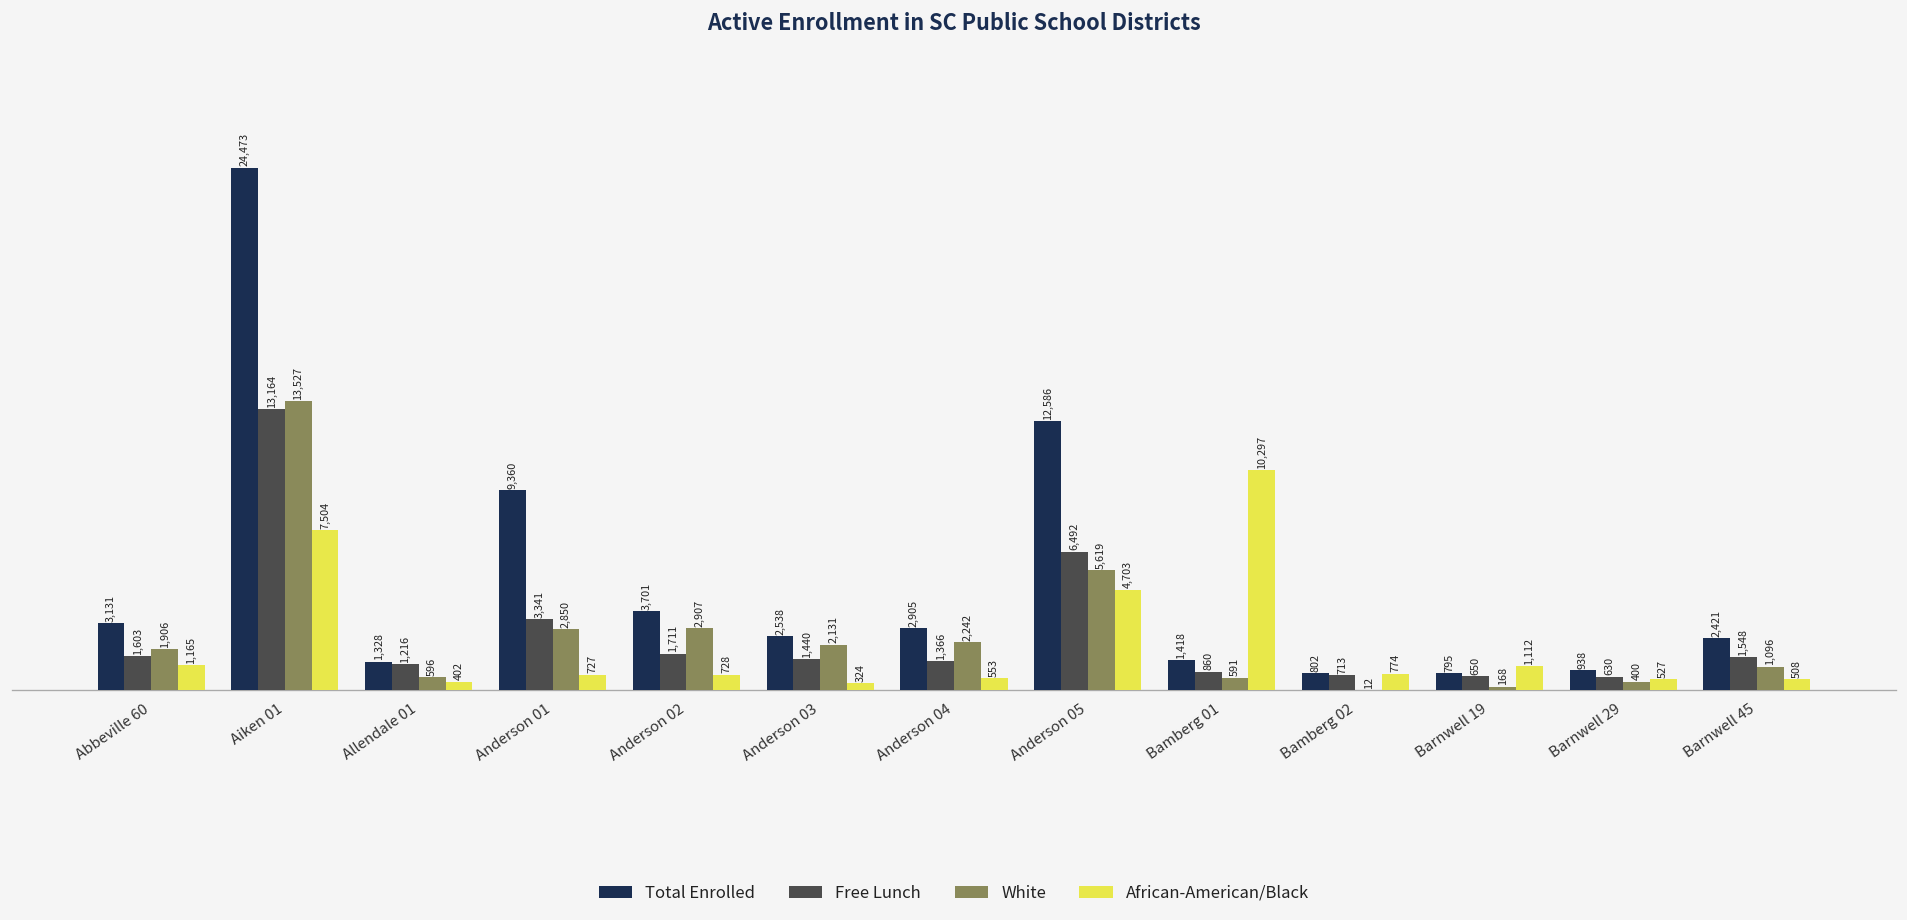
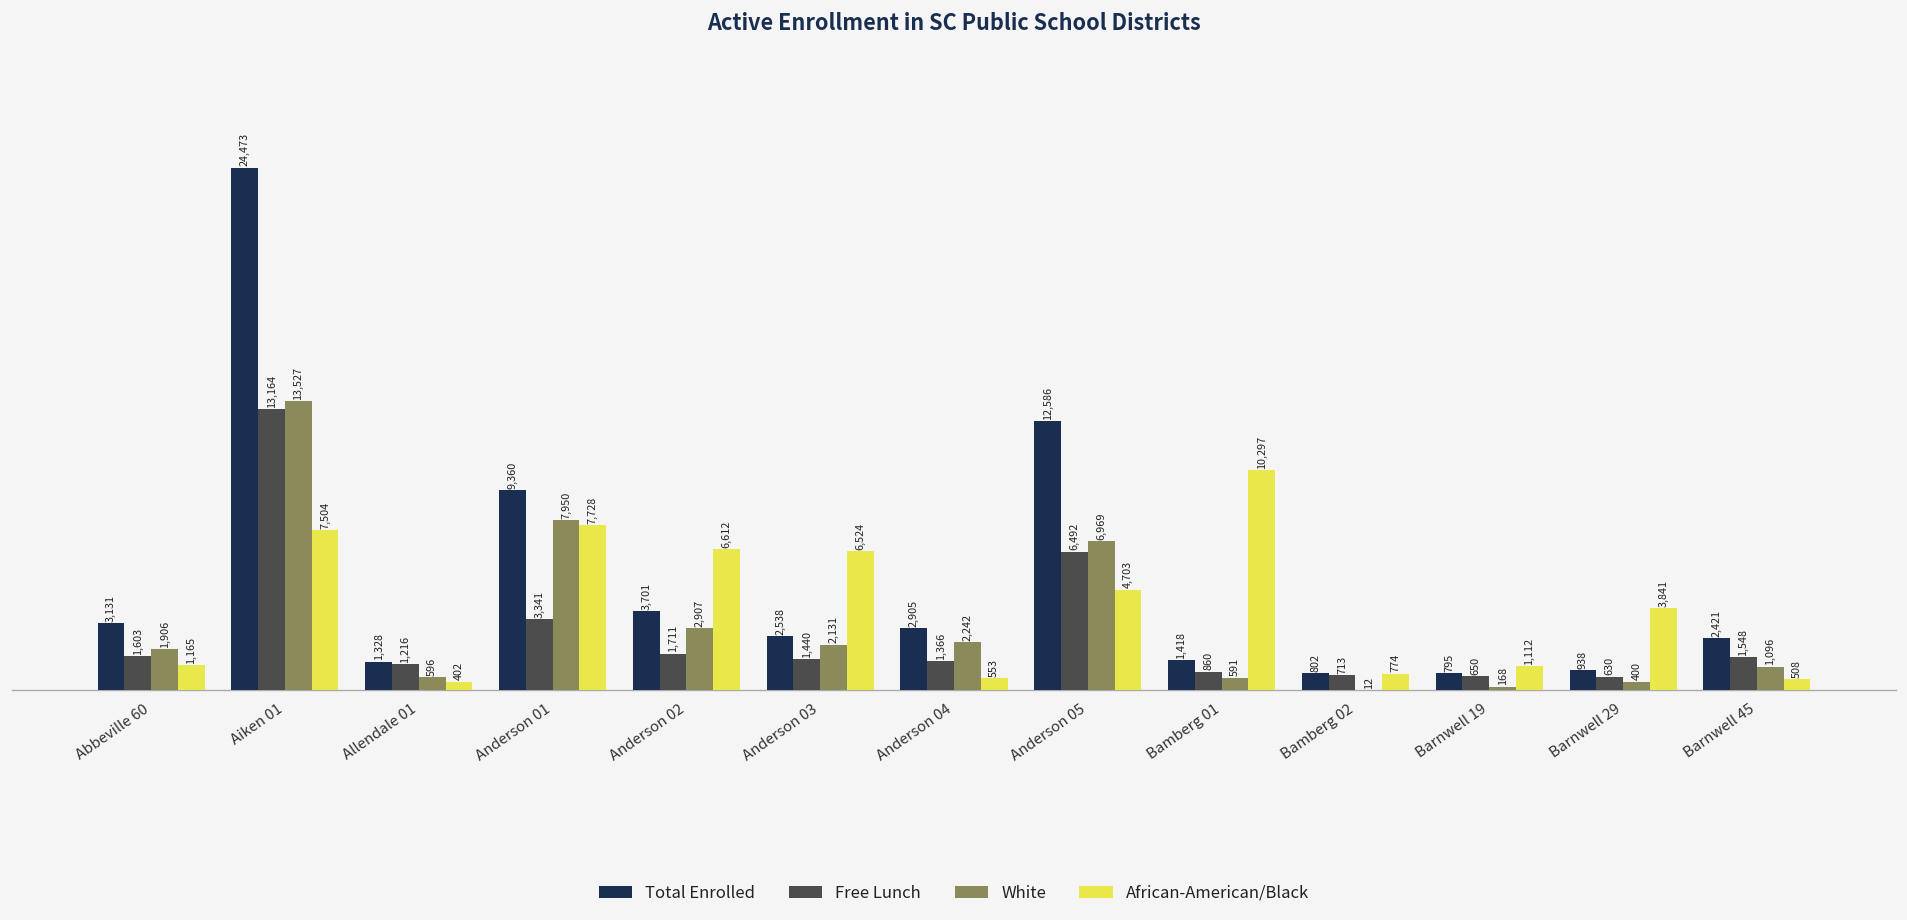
  {
    "White": {
      "Abbeville 60": "1,906",
      "Aiken 01": "13,527",
      "Allendale 01": "596",
-     "Anderson 01": "2,850",
+     "Anderson 01": "7,950",
      "Anderson 02": "2,907",
      "Anderson 03": "2,131",
      "Anderson 04": "2,242",
-     "Anderson 05": "5,619",
+     "Anderson 05": "6,969",
      "Bamberg 01": "591",
      "Bamberg 02": "12",
      "Barnwell 19": "168",
      "Barnwell 29": "400",
      "Barnwell 45": "1,096"
    },
    "African-American/Black": {
      "Abbeville 60": "1,165",
      "Aiken 01": "7,504",
      "Allendale 01": "402",
-     "Anderson 01": "727",
-     "Anderson 02": "728",
-     "Anderson 03": "324",
+     "Anderson 01": "7,728",
+     "Anderson 02": "6,612",
+     "Anderson 03": "6,524",
      "Anderson 04": "553",
      "Anderson 05": "4,703",
      "Bamberg 01": "10,297",
      "Bamberg 02": "774",
      "Barnwell 19": "1,112",
-     "Barnwell 29": "527",
+     "Barnwell 29": "3,841",
      "Barnwell 45": "508"
    }
  }
